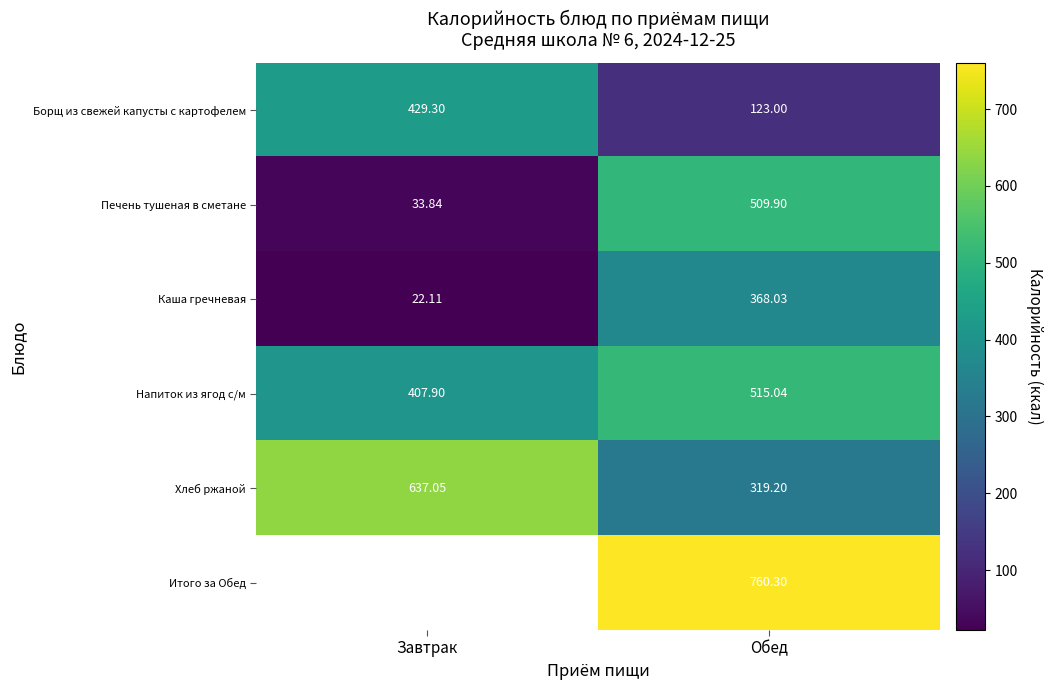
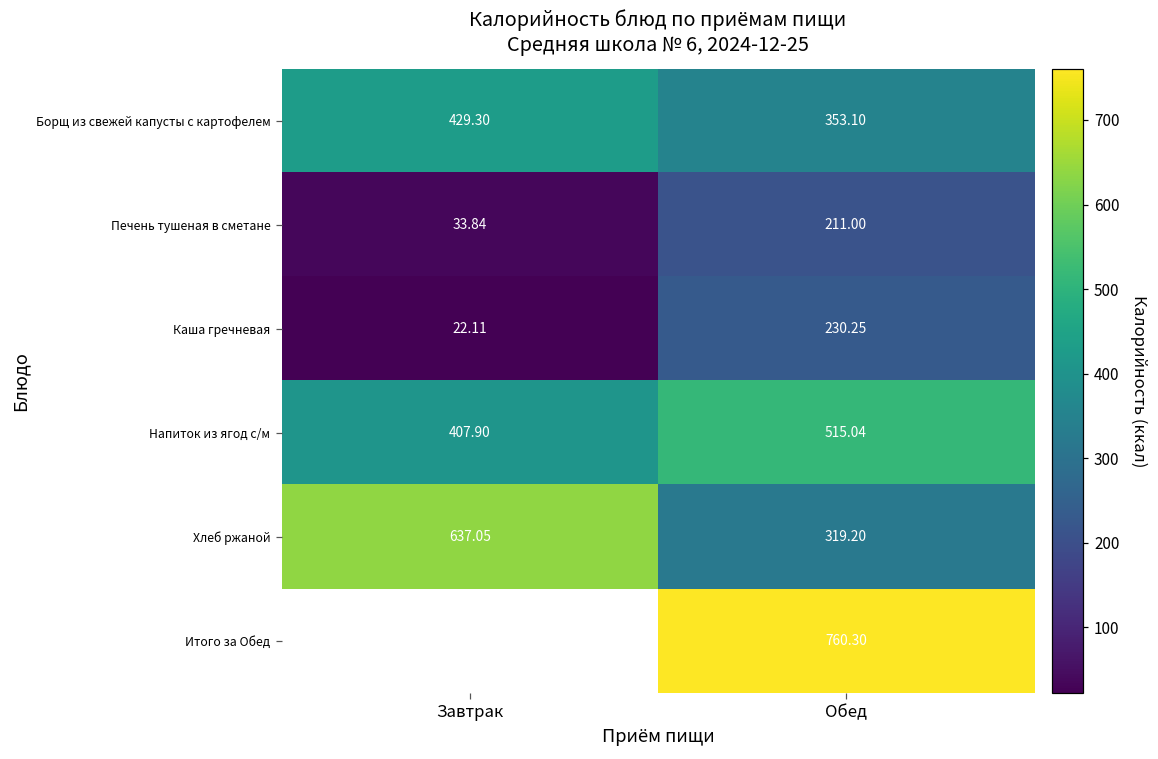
  {
    "Борщ из свежей капусты с картофелем": {
      "Завтрак": 429.30,
-     "Обед": 123.00
+     "Обед": 353.10
    },
    "Печень тушеная в сметане": {
      "Завтрак": 33.84,
-     "Обед": 509.90
+     "Обед": 211.00
    },
    "Каша гречневая": {
      "Завтрак": 22.11,
-     "Обед": 368.03
+     "Обед": 230.25
    },
    "Напиток из ягод с/м": {
      "Завтрак": 407.90,
      "Обед": 515.04
    },
    "Хлеб ржаной": {
      "Завтрак": 637.05,
      "Обед": 319.20
    },
    "Итого за Обед": {
      "Обед": 760.30
    }
  }
